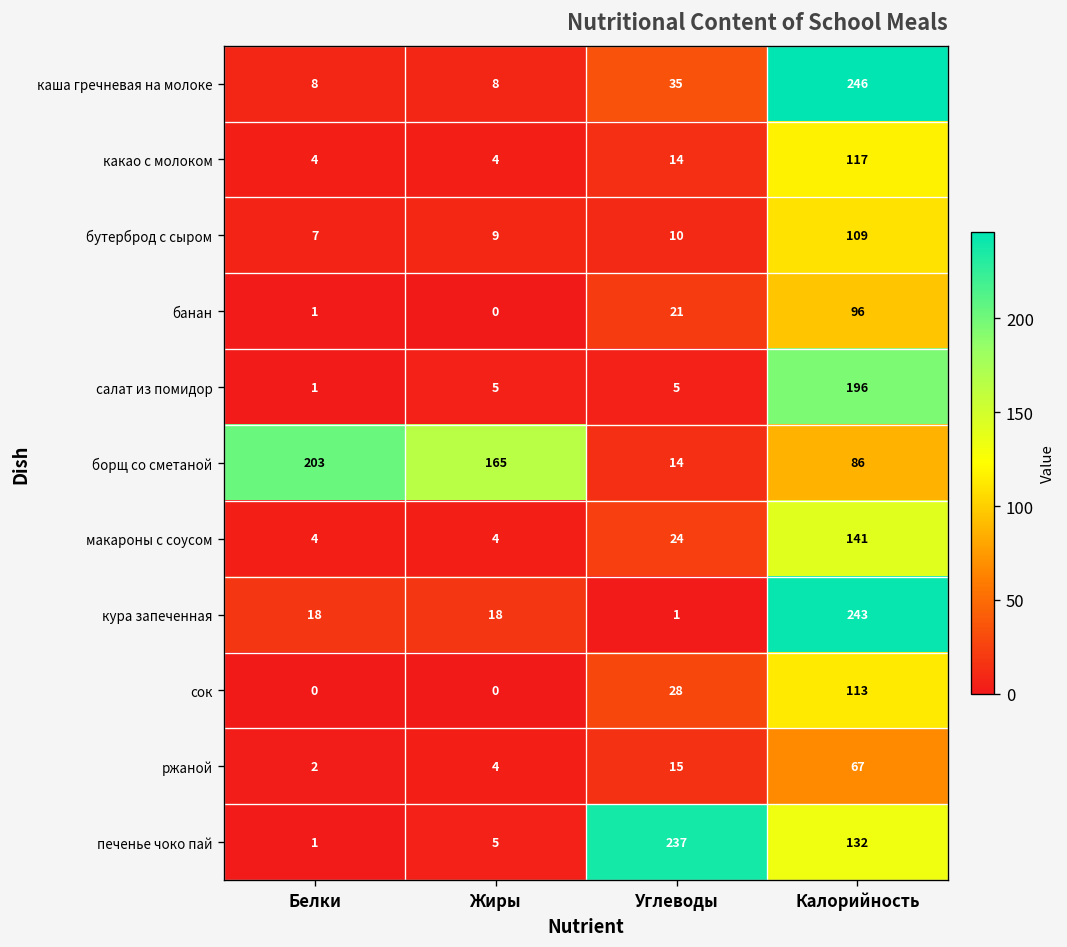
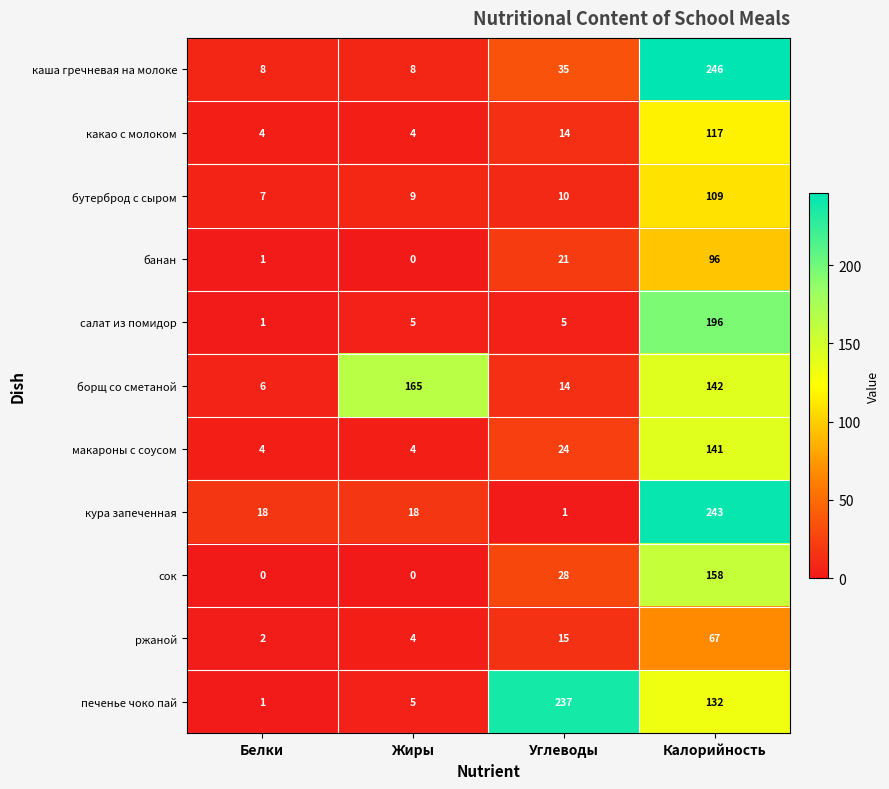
  {
    "каша гречневая на молоке": {
      "Белки": 8,
      "Жиры": 8,
      "Углеводы": 35,
      "Калорийность": 246
    },
    "какао с молоком": {
      "Белки": 4,
      "Жиры": 4,
      "Углеводы": 14,
      "Калорийность": 117
    },
    "бутерброд с сыром": {
      "Белки": 7,
      "Жиры": 9,
      "Углеводы": 10,
      "Калорийность": 109
    },
    "банан": {
      "Белки": 1,
      "Жиры": 0,
      "Углеводы": 21,
      "Калорийность": 96
    },
    "салат из помидор": {
      "Белки": 1,
      "Жиры": 5,
      "Углеводы": 5,
      "Калорийность": 196
    },
    "борщ со сметаной": {
-     "Белки": 203,
+     "Белки": 6,
      "Жиры": 165,
      "Углеводы": 14,
-     "Калорийность": 86
+     "Калорийность": 142
    },
    "макароны с соусом": {
      "Белки": 4,
      "Жиры": 4,
      "Углеводы": 24,
      "Калорийность": 141
    },
    "кура запеченная": {
      "Белки": 18,
      "Жиры": 18,
      "Углеводы": 1,
      "Калорийность": 243
    },
    "сок": {
      "Белки": 0,
      "Жиры": 0,
      "Углеводы": 28,
-     "Калорийность": 113
+     "Калорийность": 158
    },
    "ржаной": {
      "Белки": 2,
      "Жиры": 4,
      "Углеводы": 15,
      "Калорийность": 67
    },
    "печенье чоко пай": {
      "Белки": 1,
      "Жиры": 5,
      "Углеводы": 237,
      "Калорийность": 132
    }
  }
